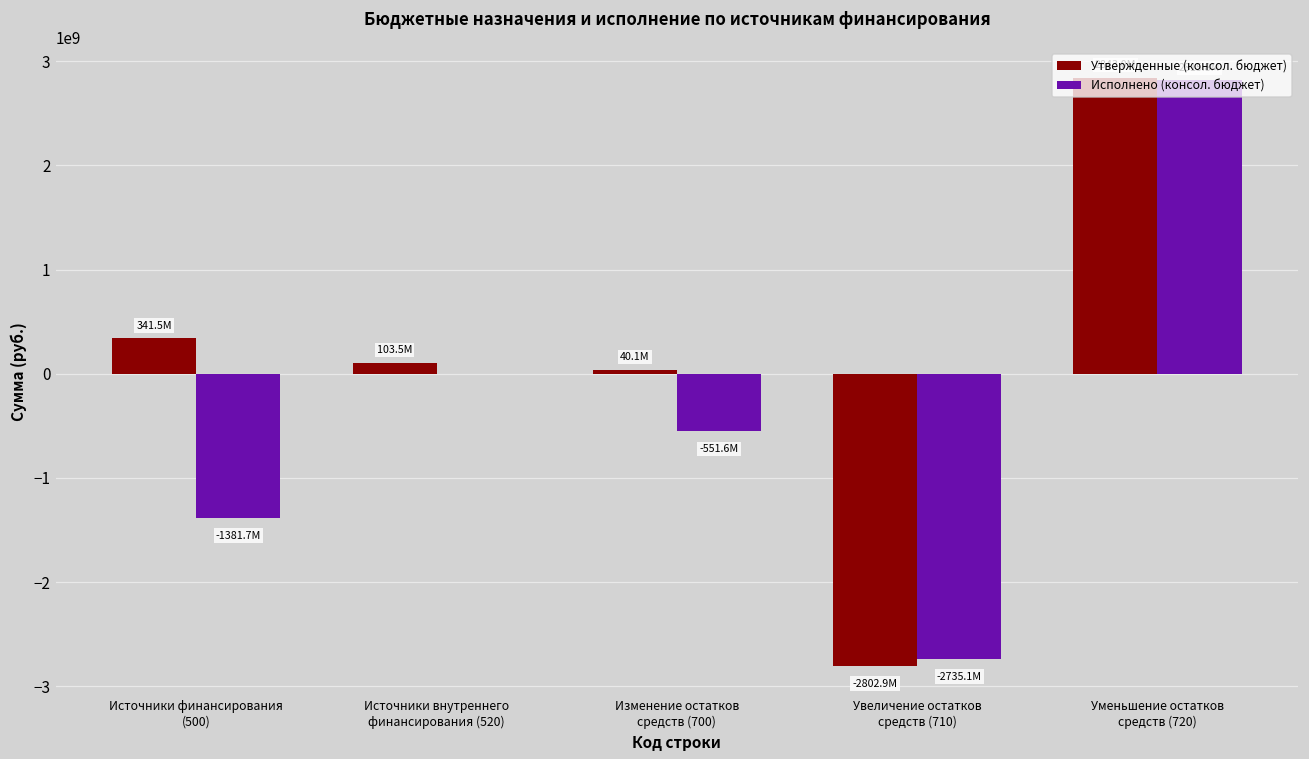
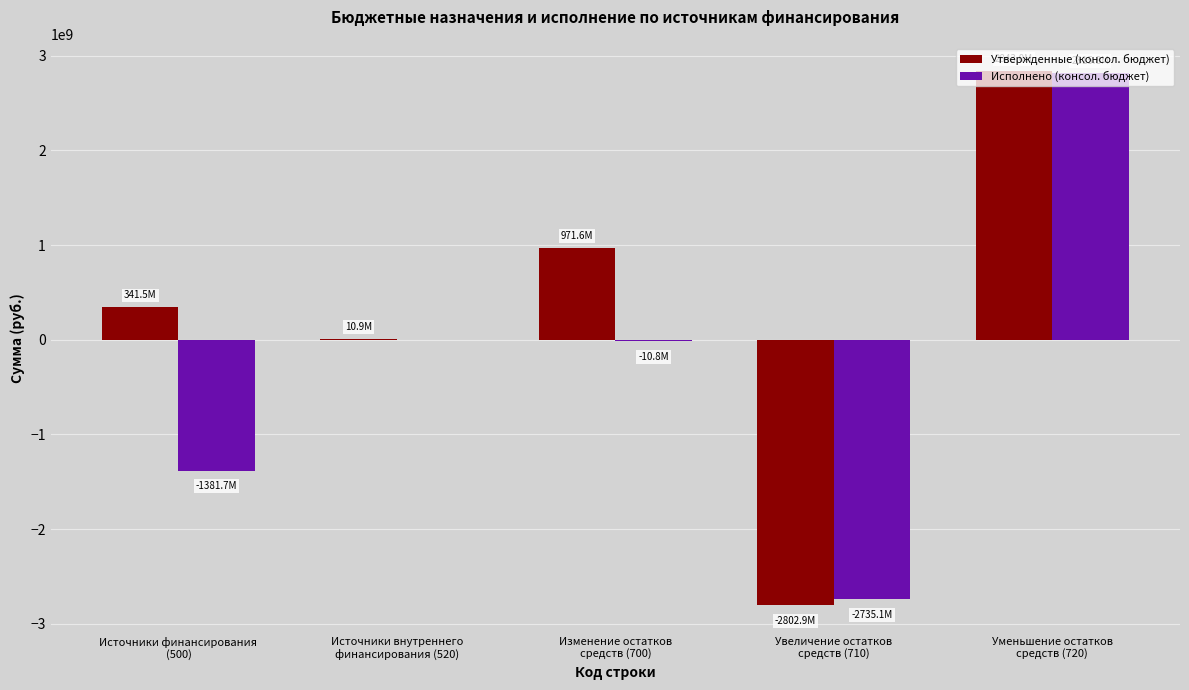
  {
    "Утвержденные (консол. бюджет)": {
-     "Источники внутреннего финансирования (520)": "103.5M",
-     "Изменение остатков средств (700)": "40.1M"
+     "Источники внутреннего финансирования (520)": "10.9M",
+     "Изменение остатков средств (700)": "971.6M"
    },
    "Исполнено (консол. бюджет)": {
-     "Изменение остатков средств (700)": "-551.6M"
+     "Изменение остатков средств (700)": "-10.8M"
    }
  }
